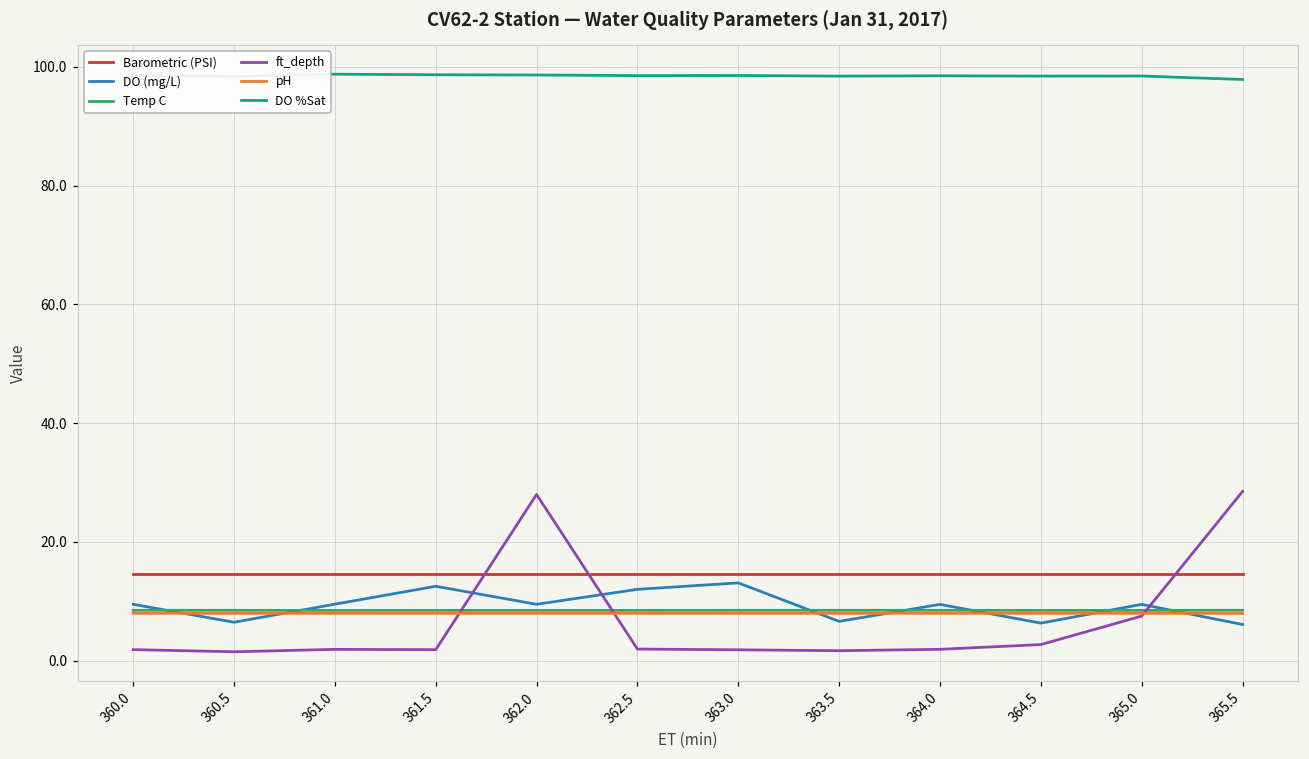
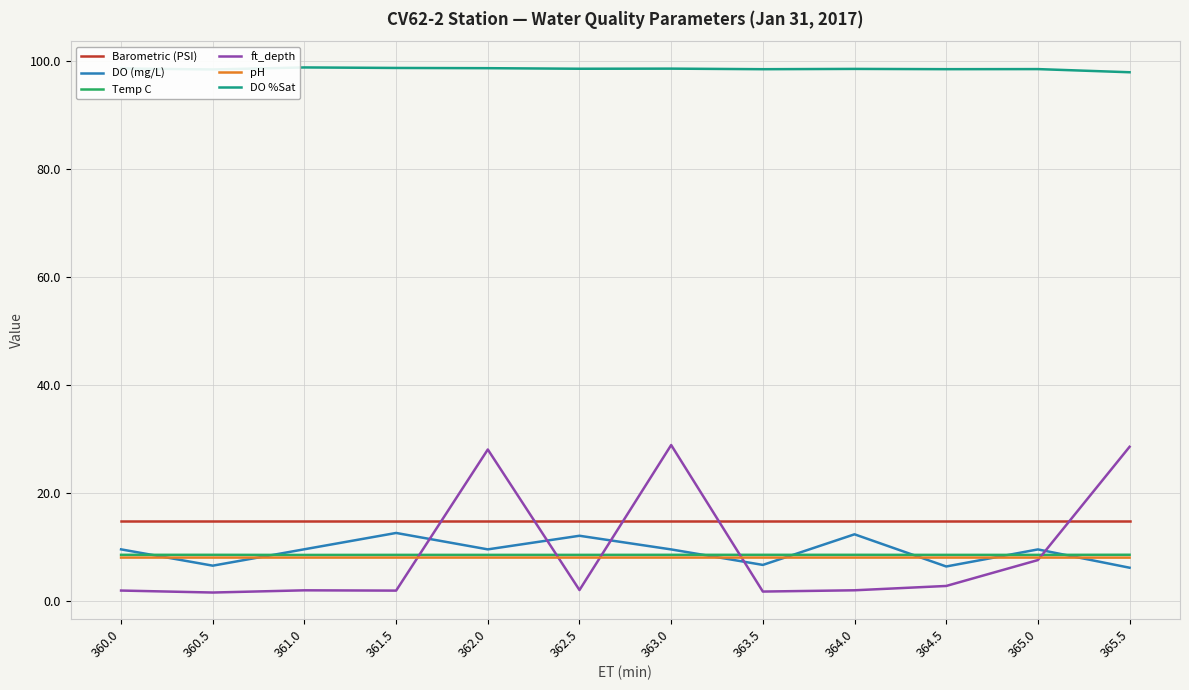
  {
    "Barometric (PSI)": {
      "360.0": 15,
      "360.5": 15,
      "361.0": 15,
      "361.5": 15,
      "362.0": 15,
      "362.5": 15,
      "363.0": 15,
      "363.5": 15,
      "364.0": 15,
      "364.5": 15,
      "365.0": 15,
      "365.5": 15
    },
    "DO (mg/L)": {
      "360.0": 10,
      "360.5": 6,
      "361.0": 10,
      "361.5": 13,
      "362.0": 10,
      "362.5": 12,
-     "363.0": 13,
+     "363.0": 9,
      "363.5": 7,
-     "364.0": 9,
+     "364.0": 12,
      "364.5": 6,
      "365.0": 9,
      "365.5": 6
    },
    "ft_depth": {
      "360.0": 2,
      "360.5": 2,
      "361.0": 2,
      "361.5": 2,
      "362.0": 28,
      "362.5": 2,
-     "363.0": 2,
+     "363.0": 29,
      "363.5": 2,
      "364.0": 2,
      "364.5": 3,
      "365.5": 29
    },
    "pH": {
      "360.0": 8,
      "360.5": 8,
      "361.0": 8,
      "361.5": 8,
      "362.0": 8,
      "362.5": 8,
      "363.0": 8,
      "363.5": 8,
      "364.0": 8,
      "364.5": 8,
      "365.5": 8
    }
  }
